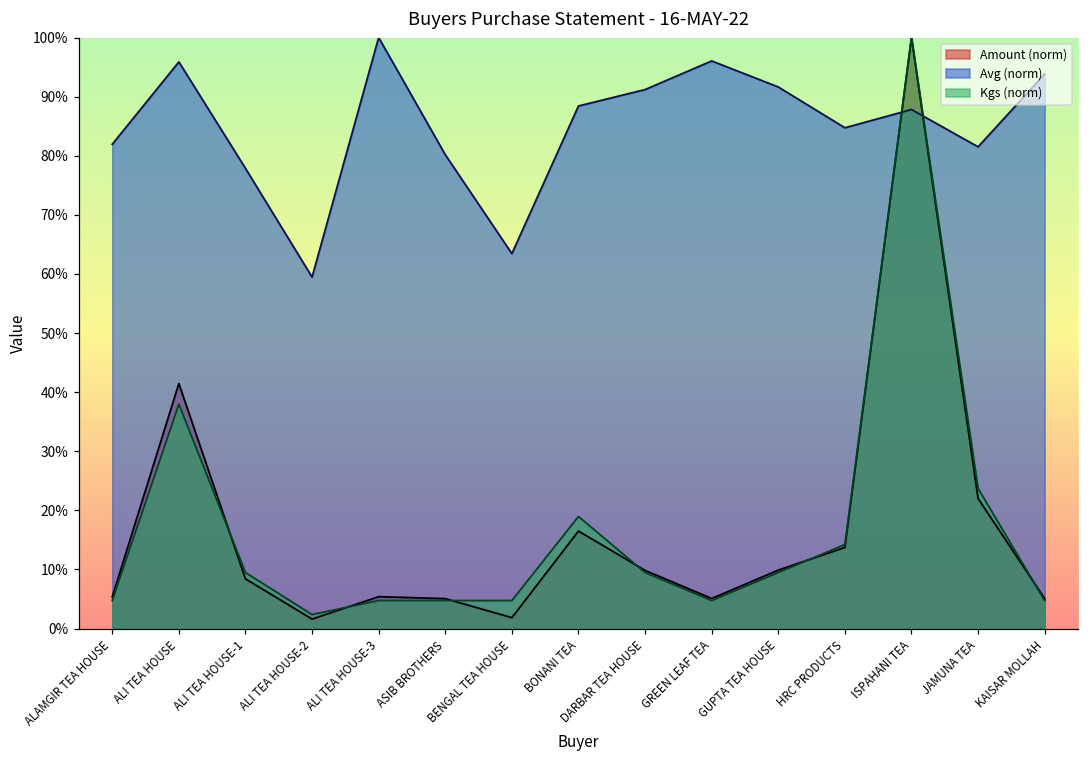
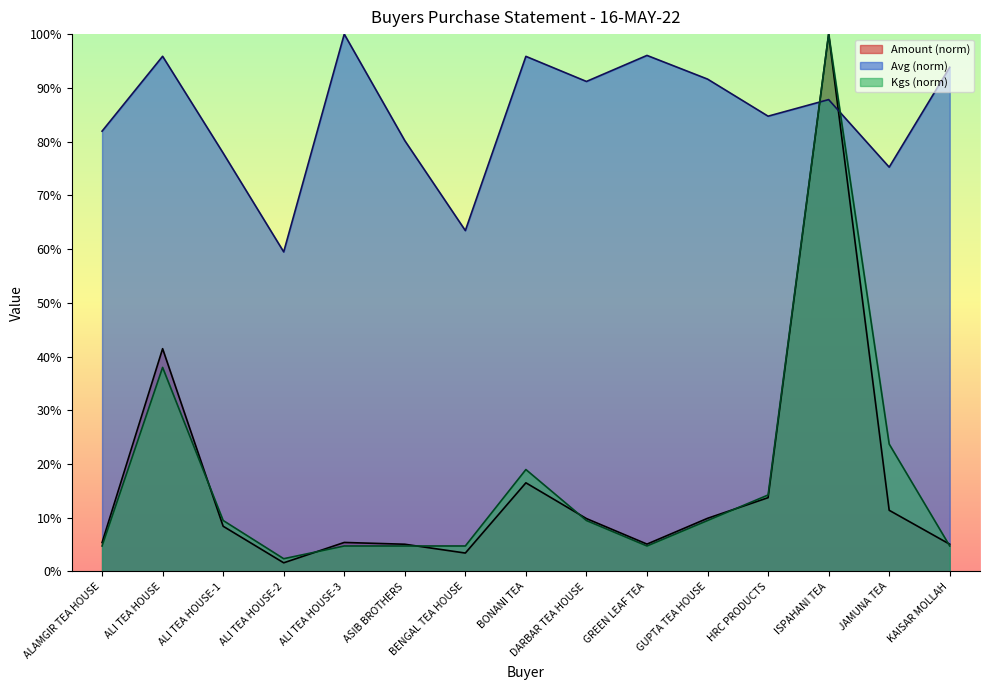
  {
    "Amount (norm)": {
      "ALAMGIR TEA HOUSE": "5%",
      "ALI TEA HOUSE": "41%",
      "ALI TEA HOUSE-1": "8%",
      "ALI TEA HOUSE-2": "2%",
      "ALI TEA HOUSE-3": "5%",
-     "BENGAL TEA HOUSE": "2%",
+     "BENGAL TEA HOUSE": "3%",
      "BONANI TEA": "16%",
      "HRC PRODUCTS": "14%",
-     "JAMUNA TEA": "22%"
+     "JAMUNA TEA": "11%"
    },
    "Avg (norm)": {
      "ALAMGIR TEA HOUSE": "82%",
      "ALI TEA HOUSE": "96%",
      "ALI TEA HOUSE-1": "78%",
      "ALI TEA HOUSE-2": "59%",
      "ALI TEA HOUSE-3": "100%",
      "ASIB BROTHERS": "80%",
      "BENGAL TEA HOUSE": "63%",
-     "BONANI TEA": "88%",
+     "BONANI TEA": "96%",
      "DARBAR TEA HOUSE": "91%",
      "GREEN LEAF TEA": "96%",
      "GUPTA TEA HOUSE": "92%",
      "HRC PRODUCTS": "85%",
      "ISPAHANI TEA": "88%",
-     "JAMUNA TEA": "82%"
+     "JAMUNA TEA": "75%"
    },
    "Kgs (norm)": {
      "ALAMGIR TEA HOUSE": "5%",
      "ALI TEA HOUSE": "38%",
      "ALI TEA HOUSE-1": "9%",
      "ALI TEA HOUSE-2": "2%",
      "ALI TEA HOUSE-3": "5%",
      "BENGAL TEA HOUSE": "5%",
      "BONANI TEA": "19%",
      "HRC PRODUCTS": "14%",
      "JAMUNA TEA": "24%"
    }
  }
